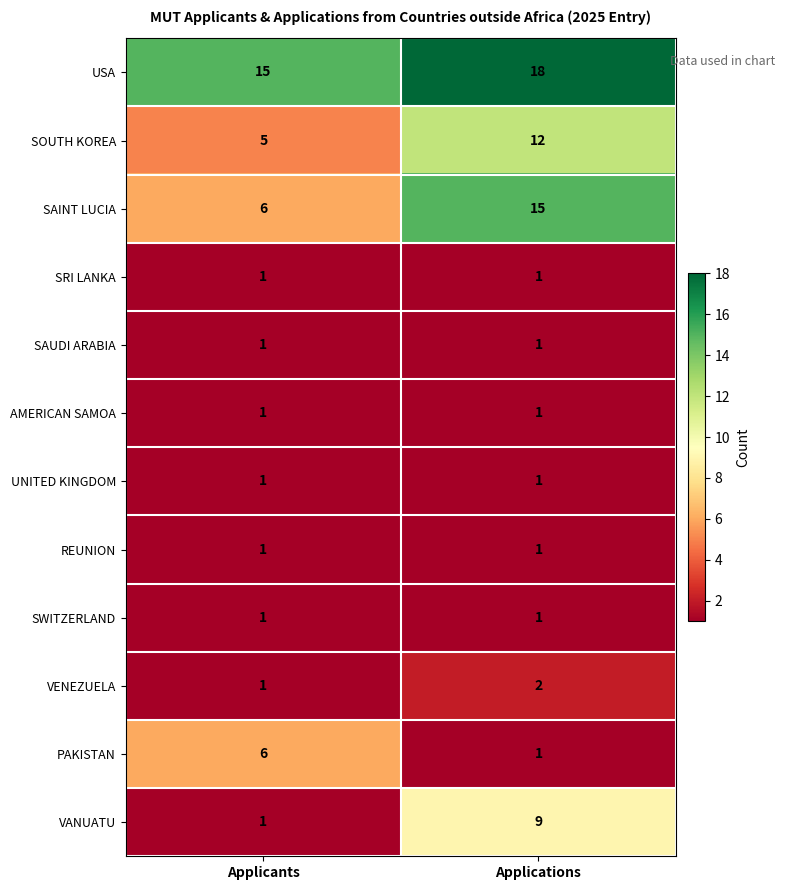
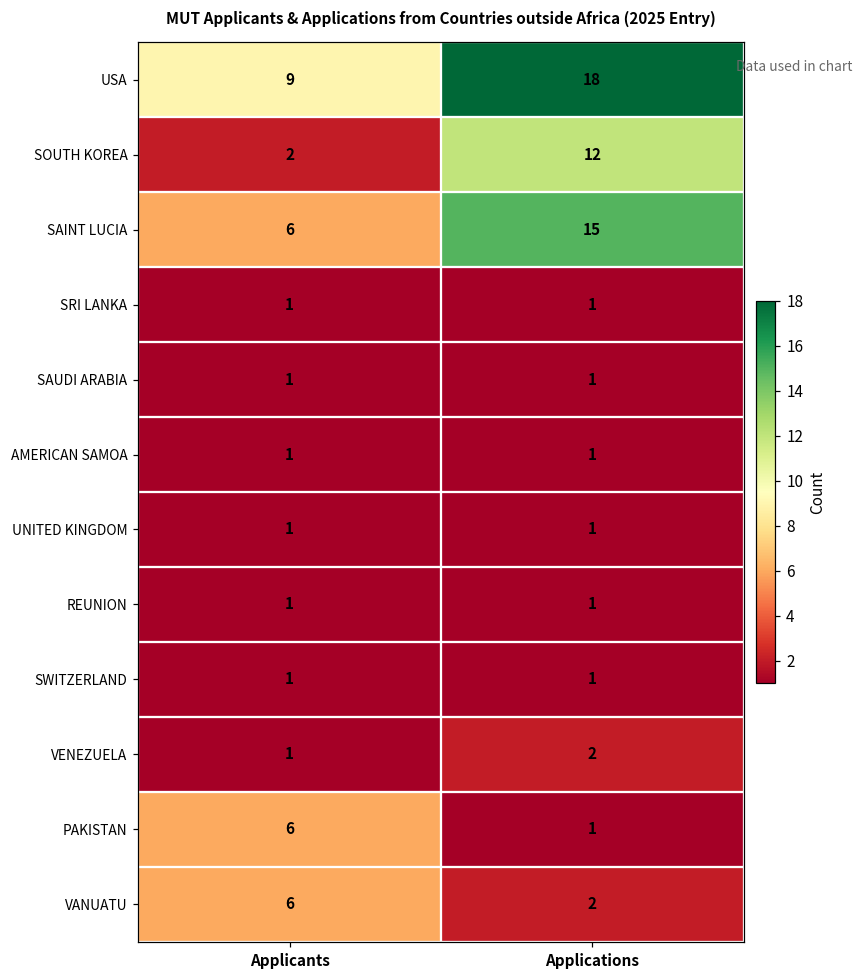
  {
    "USA": {
-     "Applicants": 15,
+     "Applicants": 9,
      "Applications": 18
    },
    "SOUTH KOREA": {
-     "Applicants": 5,
+     "Applicants": 2,
      "Applications": 12
    },
    "SAINT LUCIA": {
      "Applicants": 6,
      "Applications": 15
    },
    "SRI LANKA": {
      "Applicants": 1,
      "Applications": 1
    },
    "SAUDI ARABIA": {
      "Applicants": 1,
      "Applications": 1
    },
    "AMERICAN SAMOA": {
      "Applicants": 1,
      "Applications": 1
    },
    "UNITED KINGDOM": {
      "Applicants": 1,
      "Applications": 1
    },
    "REUNION": {
      "Applicants": 1,
      "Applications": 1
    },
    "SWITZERLAND": {
      "Applicants": 1,
      "Applications": 1
    },
    "VENEZUELA": {
      "Applicants": 1,
      "Applications": 2
    },
    "PAKISTAN": {
      "Applicants": 6,
      "Applications": 1
    },
    "VANUATU": {
-     "Applicants": 1,
-     "Applications": 9
+     "Applicants": 6,
+     "Applications": 2
    }
  }
